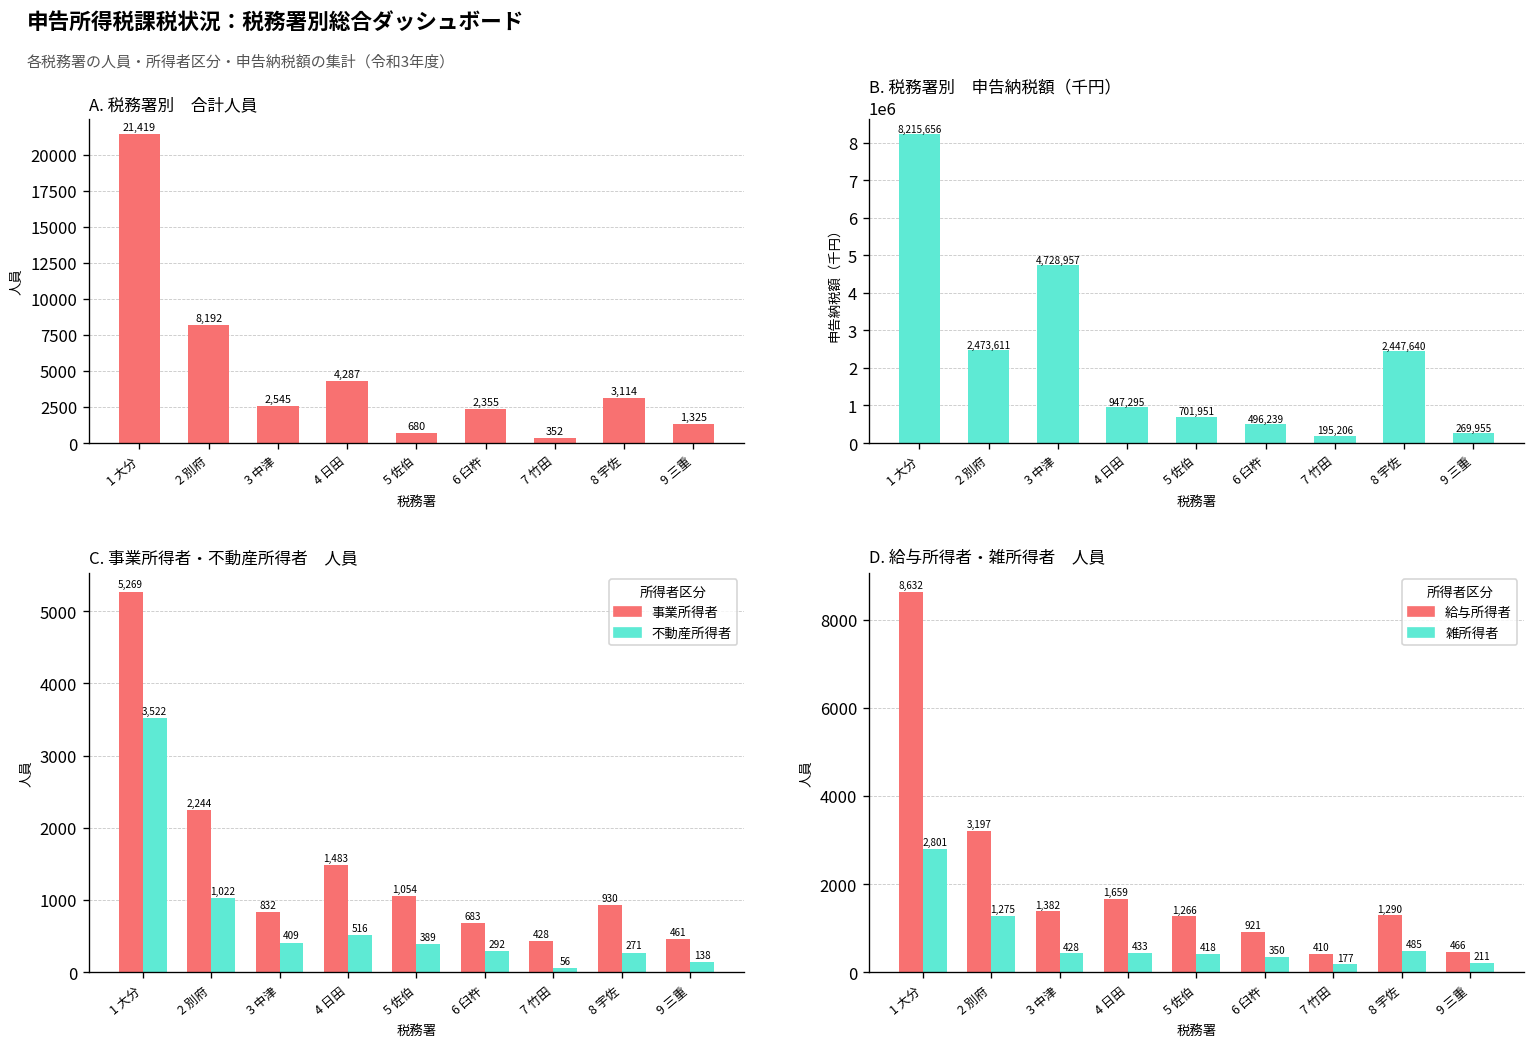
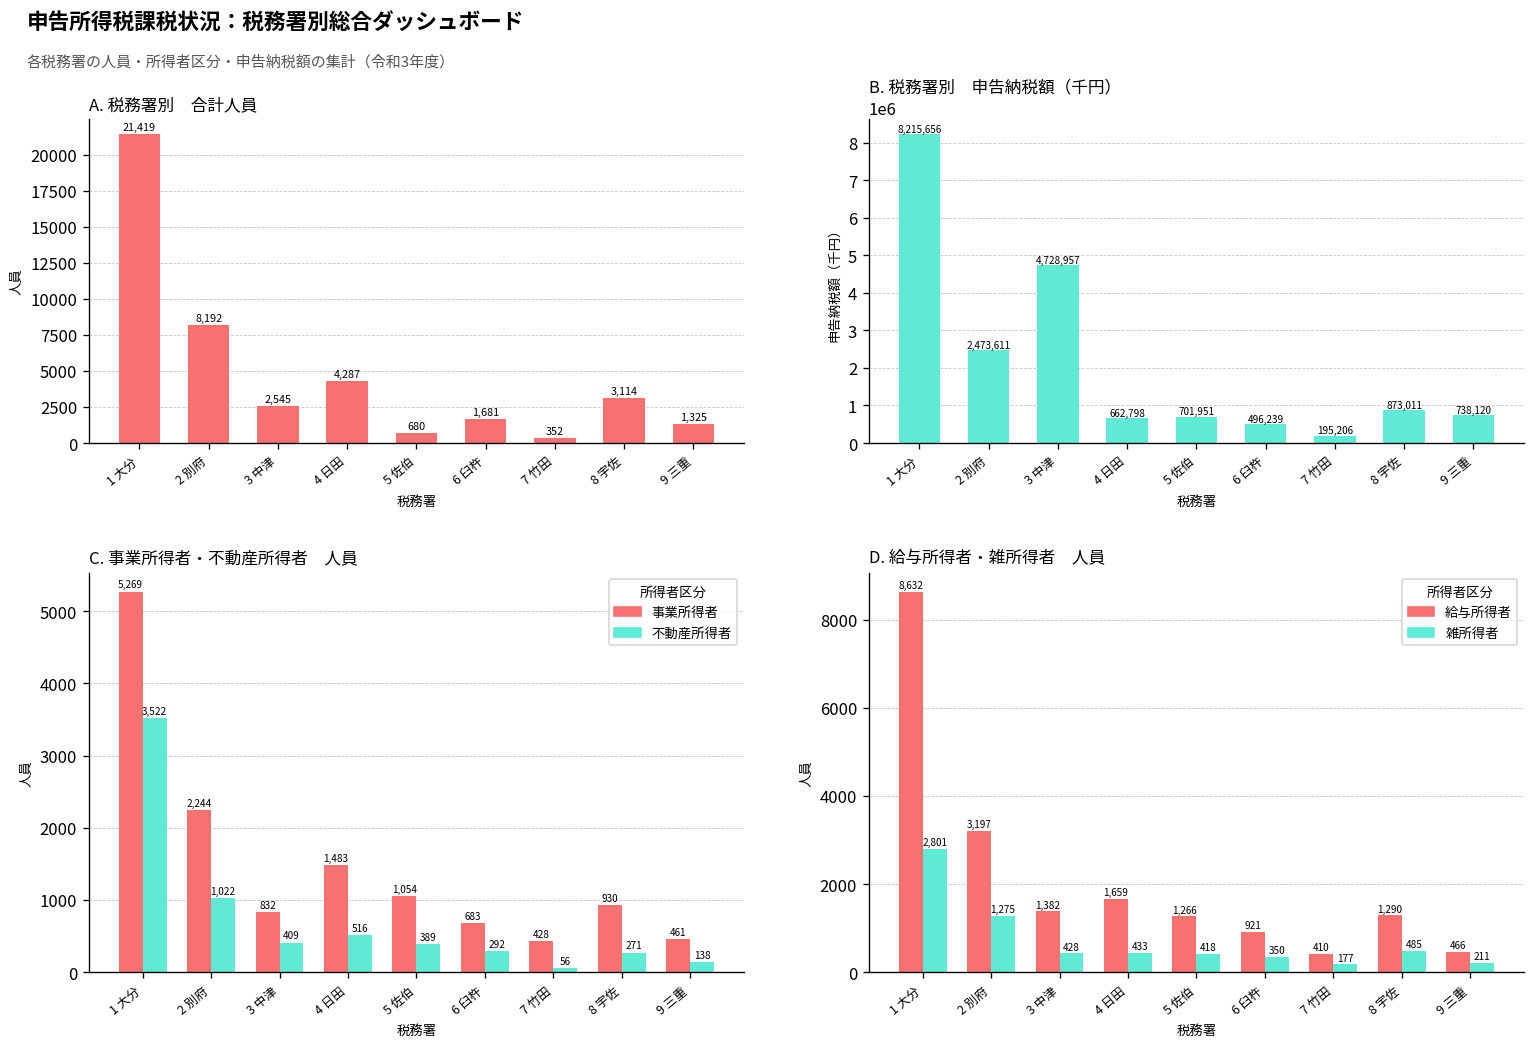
  {
    "A. 税務署別 合計人員": {
      "1 大分": "21,419",
      "2 別府": "8,192",
      "3 中津": "2,545",
      "4 日田": "4,287",
      "5 佐伯": "680",
-     "6 臼杵": "2,355",
+     "6 臼杵": "1,681",
      "7 竹田": "352",
      "8 宇佐": "3,114",
      "9 三重": "1,325"
    },
    "B. 税務署別 申告納税額（千円）": {
      "1 大分": "8,215,656",
      "2 別府": "2,473,611",
      "3 中津": "4,728,957",
-     "4 日田": "947,295",
+     "4 日田": "662,798",
      "5 佐伯": "701,951",
      "6 臼杵": "496,239",
      "7 竹田": "195,206",
-     "8 宇佐": "2,447,640",
-     "9 三重": "269,955"
+     "8 宇佐": "873,011",
+     "9 三重": "738,120"
    }
  }
